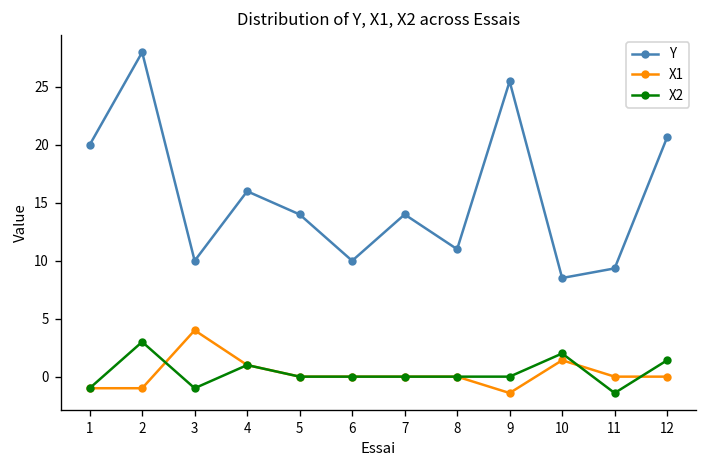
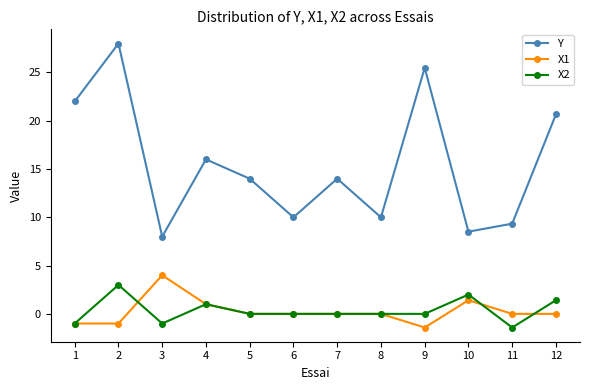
  {
    "Y": {
-     "1": 20,
+     "1": 22,
      "2": 28,
-     "3": 10,
+     "3": 8,
      "4": 16,
      "5": 14,
      "6": 10,
      "7": 14,
-     "8": 11,
+     "8": 10,
      "9": 25,
      "10": 9,
      "11": 9,
      "12": 21
    },
    "X1": {
      "2": -1,
      "3": 4,
      "9": -1,
      "10": 1,
      "11": 0,
      "12": 0
    },
    "X2": {
      "2": 3,
      "3": -1,
      "9": 0,
      "10": 2,
      "11": -1,
      "12": 1
    }
  }
